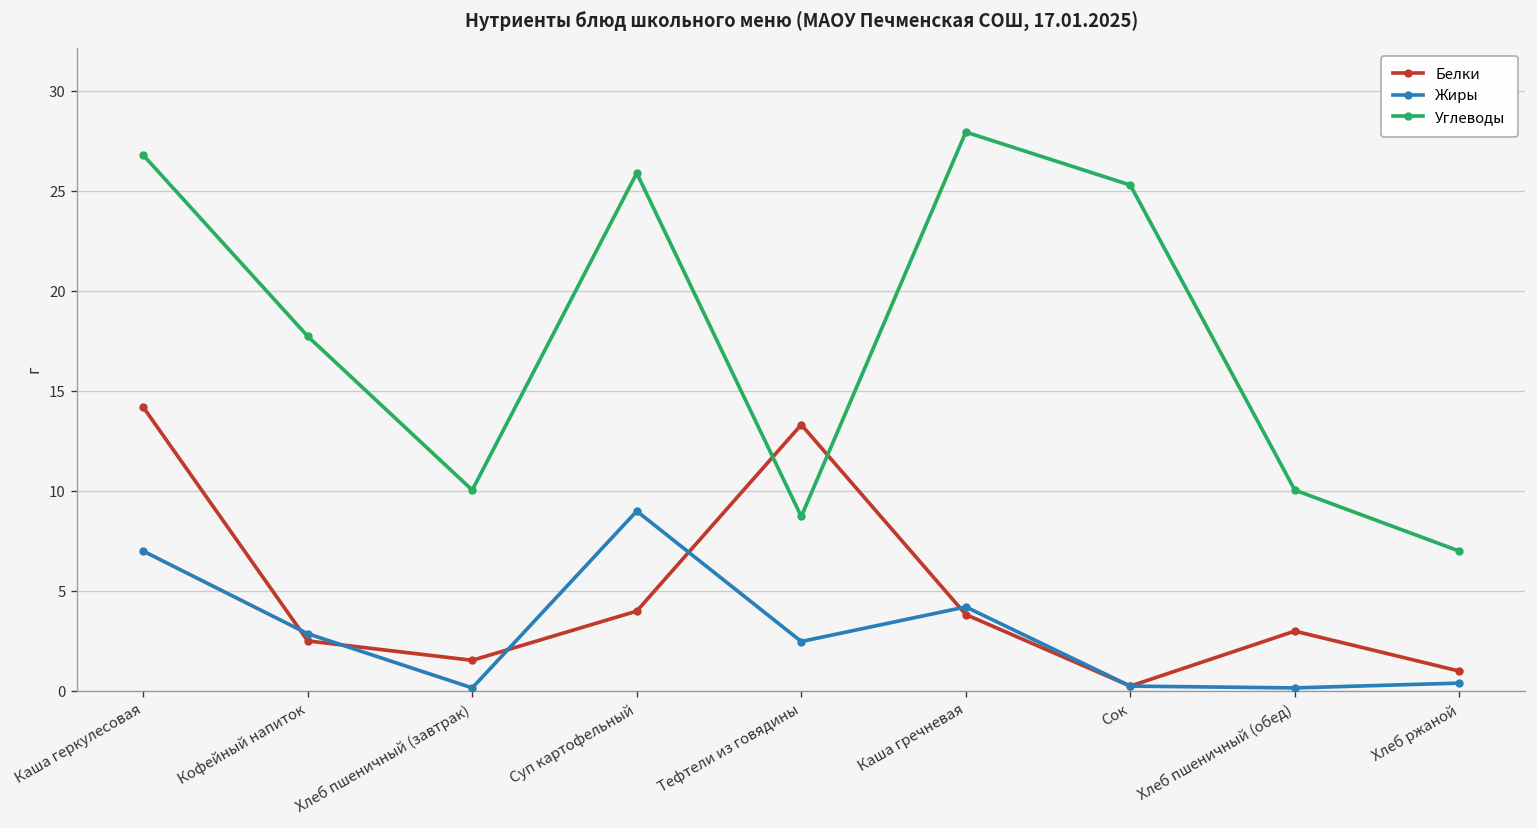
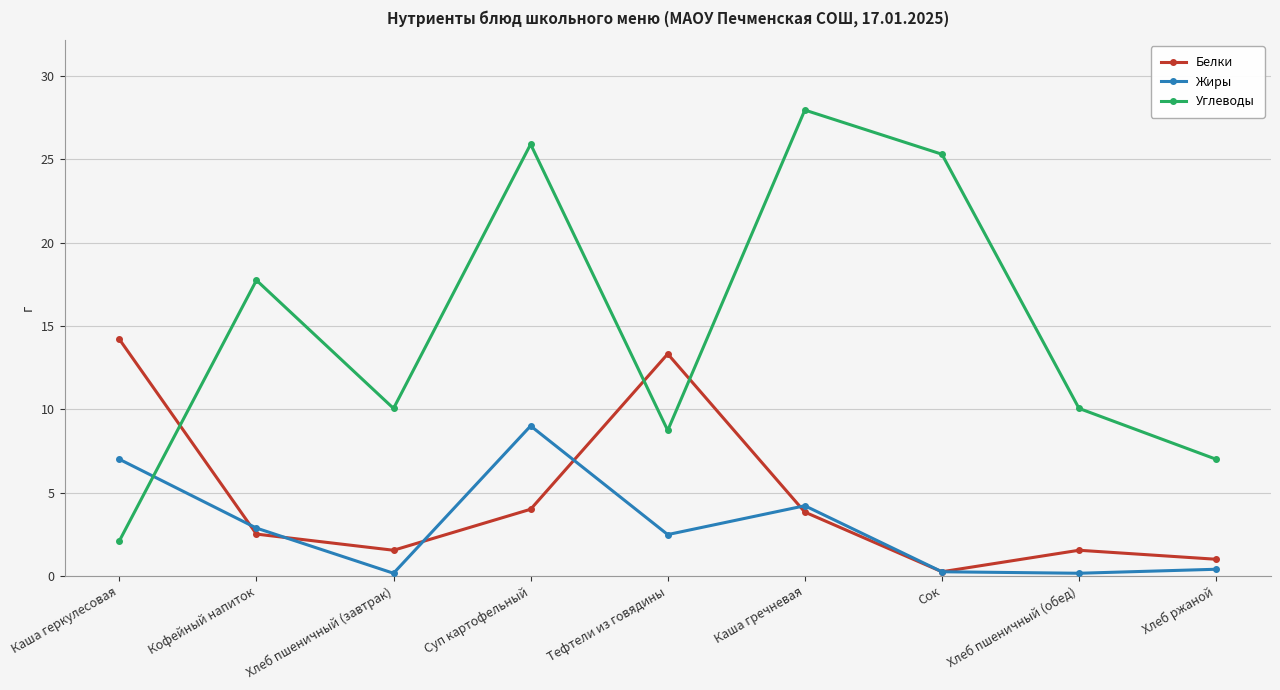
  {
    "Белки": {
      "Каша геркулесовая": 14.2,
      "Кофейный напиток": 2.5,
      "Хлеб пшеничный (завтрак)": 1.5,
      "Суп картофельный": 4.0,
      "Тефтели из говядины": 13.3,
      "Каша гречневая": 3.8,
-     "Хлеб пшеничный (обед)": 3.0,
+     "Хлеб пшеничный (обед)": 1.5,
      "Хлеб ржаной": 1.0
    },
    "Жиры": {
      "Каша геркулесовая": 7.0,
      "Кофейный напиток": 2.9,
      "Хлеб пшеничный (завтрак)": 0.2,
      "Суп картофельный": 9.0,
      "Тефтели из говядины": 2.5,
      "Каша гречневая": 4.2,
      "Хлеб пшеничный (обед)": 0.2,
      "Хлеб ржаной": 0.4
    },
    "Углеводы": {
-     "Каша геркулесовая": 26.8,
+     "Каша геркулесовая": 2.1,
      "Кофейный напиток": 17.7,
      "Хлеб пшеничный (завтрак)": 10.1,
      "Суп картофельный": 25.9,
      "Тефтели из говядины": 8.7,
      "Каша гречневая": 28.0,
      "Сок": 25.3,
      "Хлеб пшеничный (обед)": 10.1,
      "Хлеб ржаной": 7.0
    }
  }
